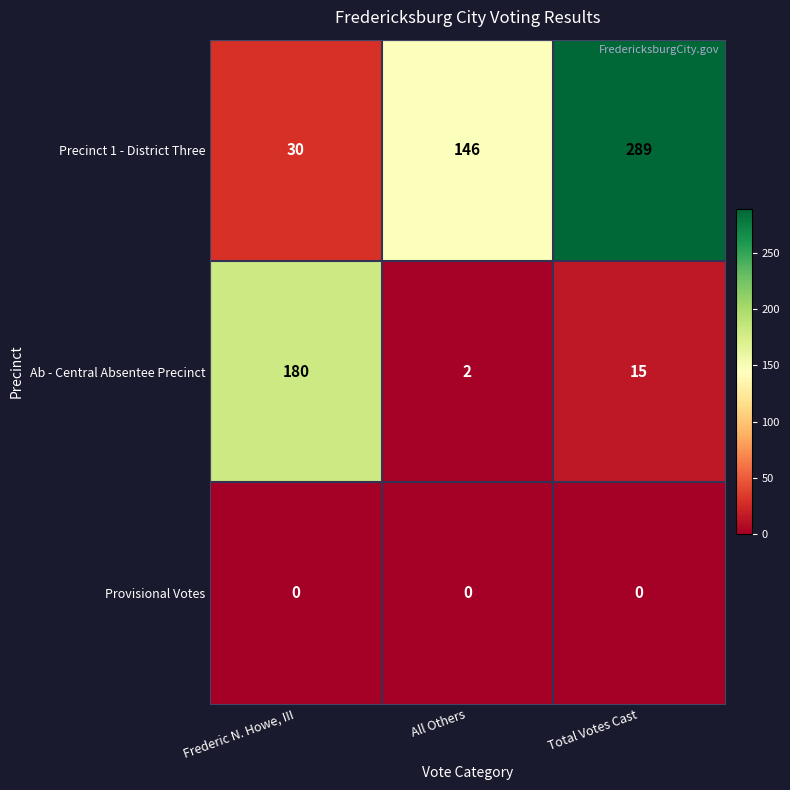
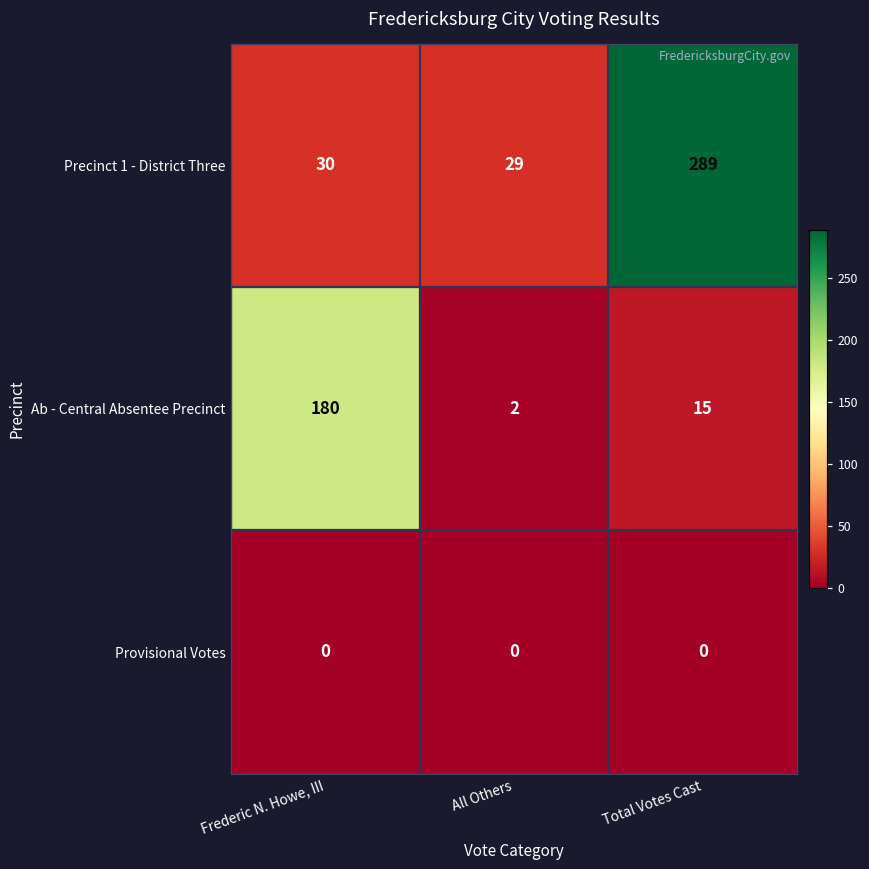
  {
    "Precinct 1 - District Three": {
      "Frederic N. Howe, III": 30,
-     "All Others": 146
+     "All Others": 29
    },
    "Ab - Central Absentee Precinct": {
      "Frederic N. Howe, III": 180,
      "All Others": 2,
      "Total Votes Cast": 15
    },
    "Provisional Votes": {
      "Frederic N. Howe, III": 0,
      "All Others": 0,
      "Total Votes Cast": 0
    }
  }
